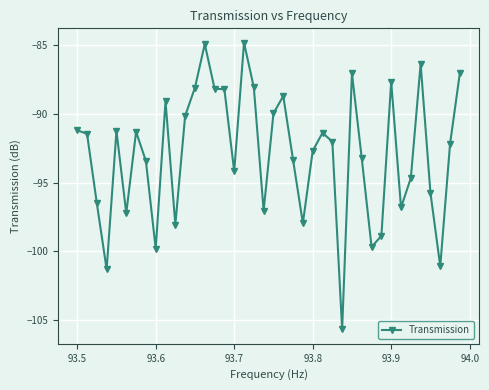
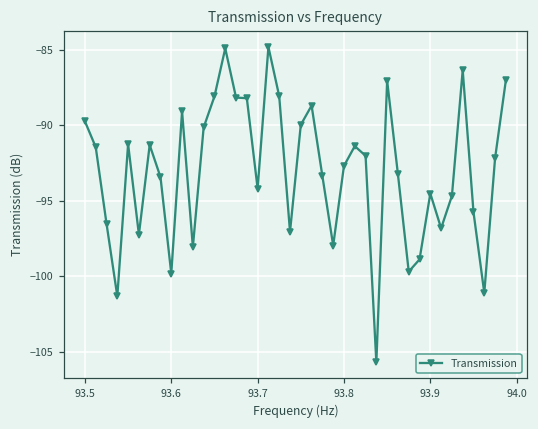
  {
-   "93.5": -91.2,
+   "93.5": -89.7,
    "93.6": -99.8,
    "93.7": -94.2,
    "93.8": -92.7,
-   "93.9": -87.6
+   "93.9": -94.5
  }
